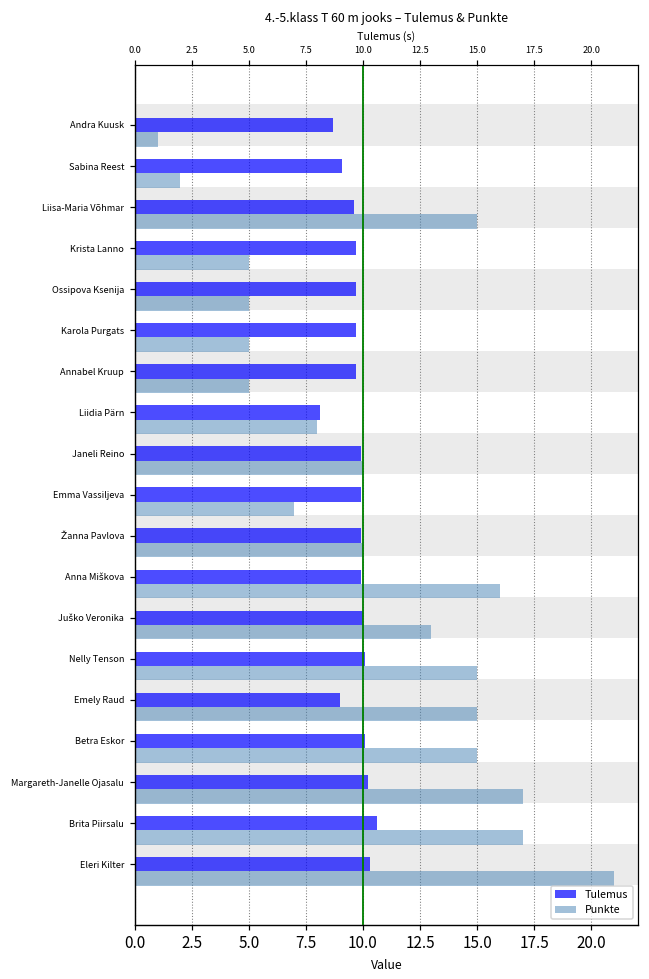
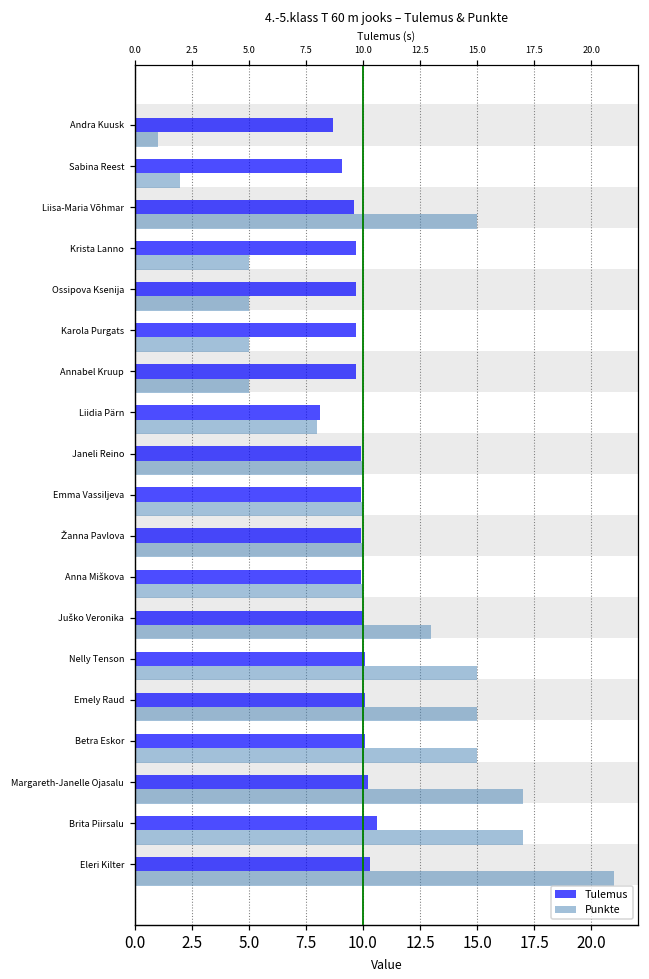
  {
    "Tulemus": {
      "Andra Kuusk": 8.7,
      "Sabina Reest": 9.1,
      "Liisa-Maria Võhmar": 9.6,
      "Krista Lanno": 9.7,
      "Ossipova Ksenija": 9.7,
      "Karola Purgats": 9.7,
      "Annabel Kruup": 9.7,
      "Liidia Pärn": 8.1,
      "Janeli Reino": 9.9,
      "Emma Vassiljeva": 9.9,
      "Žanna Pavlova": 9.9,
      "Anna Miškova": 9.9,
      "Juško Veronika": 10.0,
      "Nelly Tenson": 10.1,
-     "Emely Raud": 9.0,
+     "Emely Raud": 10.1,
      "Betra Eskor": 10.1,
      "Margareth-Janelle Ojasalu": 10.2,
      "Brita Piirsalu": 10.6,
      "Eleri Kilter": 10.3
    },
    "Punkte": {
      "Andra Kuusk": 1,
      "Sabina Reest": 2,
      "Liisa-Maria Võhmar": 15,
      "Krista Lanno": 5,
      "Ossipova Ksenija": 5,
      "Karola Purgats": 5,
      "Annabel Kruup": 5,
      "Liidia Pärn": 8,
      "Janeli Reino": 10,
-     "Emma Vassiljeva": 7,
+     "Emma Vassiljeva": 10,
      "Žanna Pavlova": 10,
-     "Anna Miškova": 16,
+     "Anna Miškova": 10,
      "Juško Veronika": 13,
      "Nelly Tenson": 15,
      "Emely Raud": 15,
      "Betra Eskor": 15,
      "Margareth-Janelle Ojasalu": 17,
      "Brita Piirsalu": 17,
      "Eleri Kilter": 21
    }
  }
